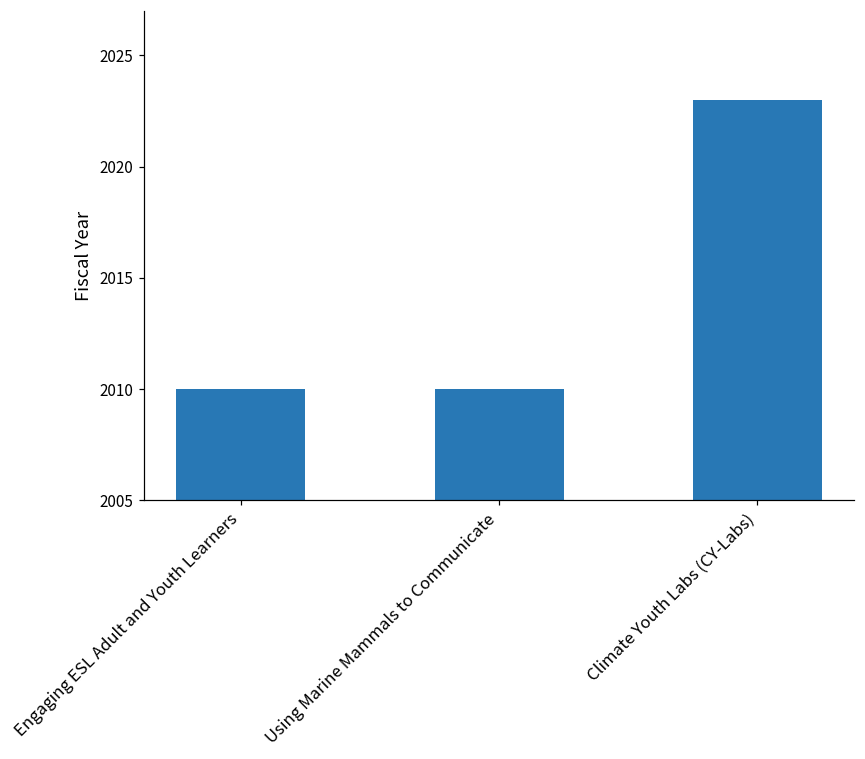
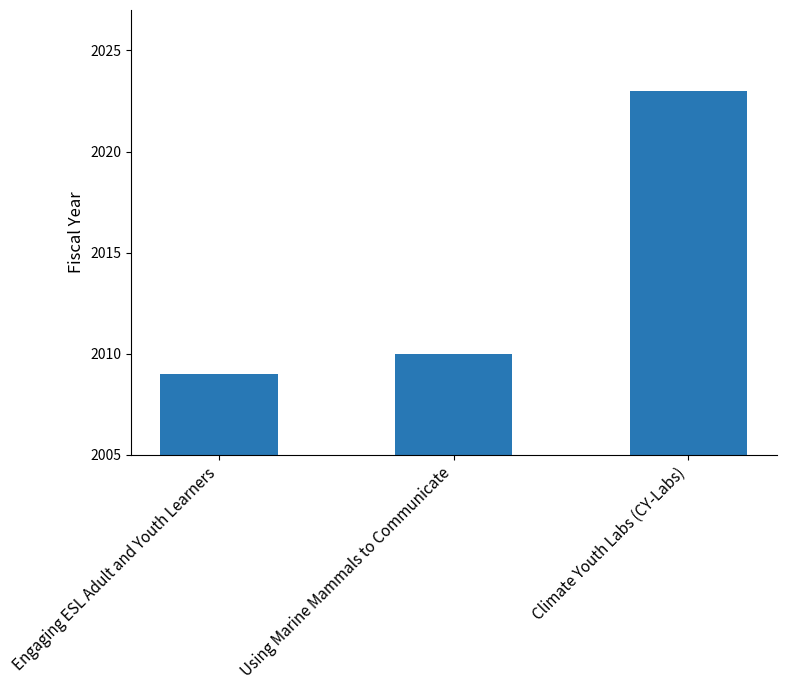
  {
-   "Engaging ESL Adult and Youth Learners": 2010,
+   "Engaging ESL Adult and Youth Learners": 2009,
    "Using Marine Mammals to Communicate": 2010,
    "Climate Youth Labs (CY-Labs)": 2023
  }
